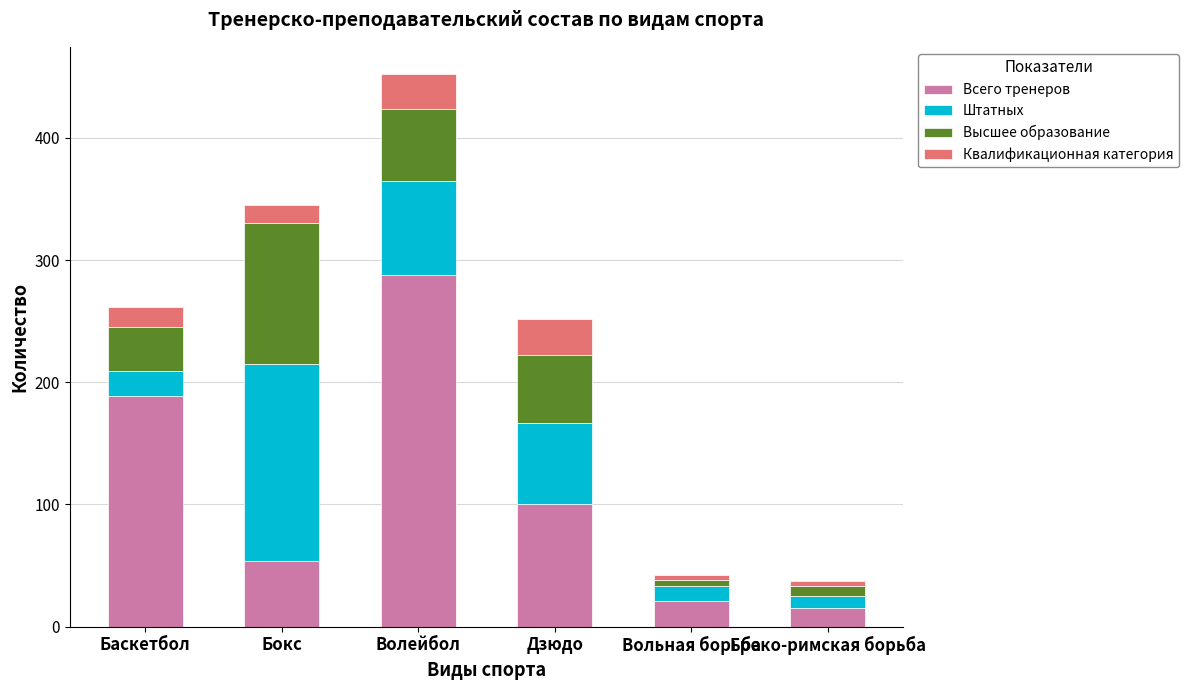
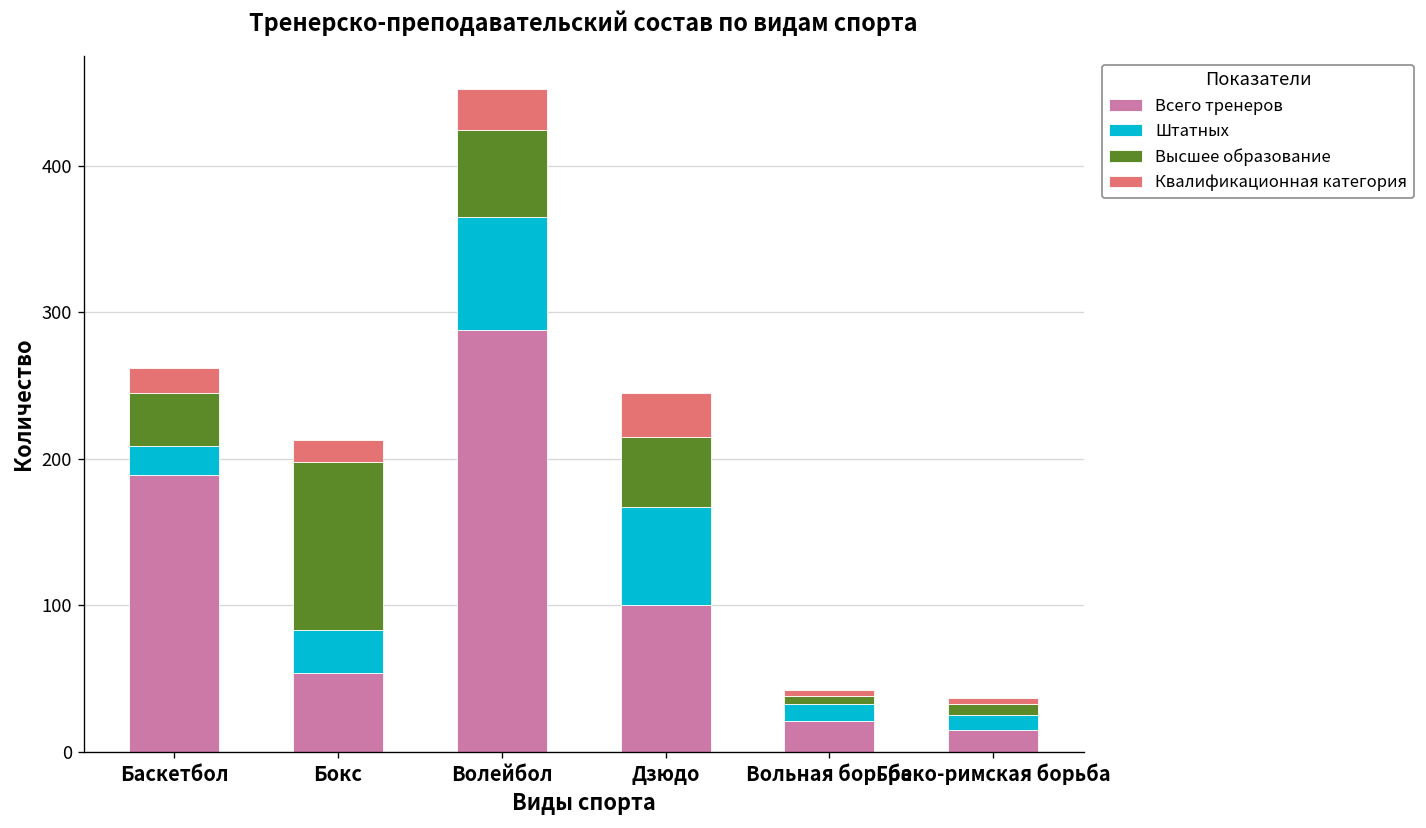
  {
    "Штатных": {
      "Баскетбол": 20,
-     "Бокс": 161,
+     "Бокс": 29,
      "Волейбол": 77,
      "Дзюдо": 67
    },
    "Высшее образование": {
      "Баскетбол": 36,
      "Бокс": 115,
      "Волейбол": 59,
-     "Дзюдо": 55
+     "Дзюдо": 48
    }
  }
